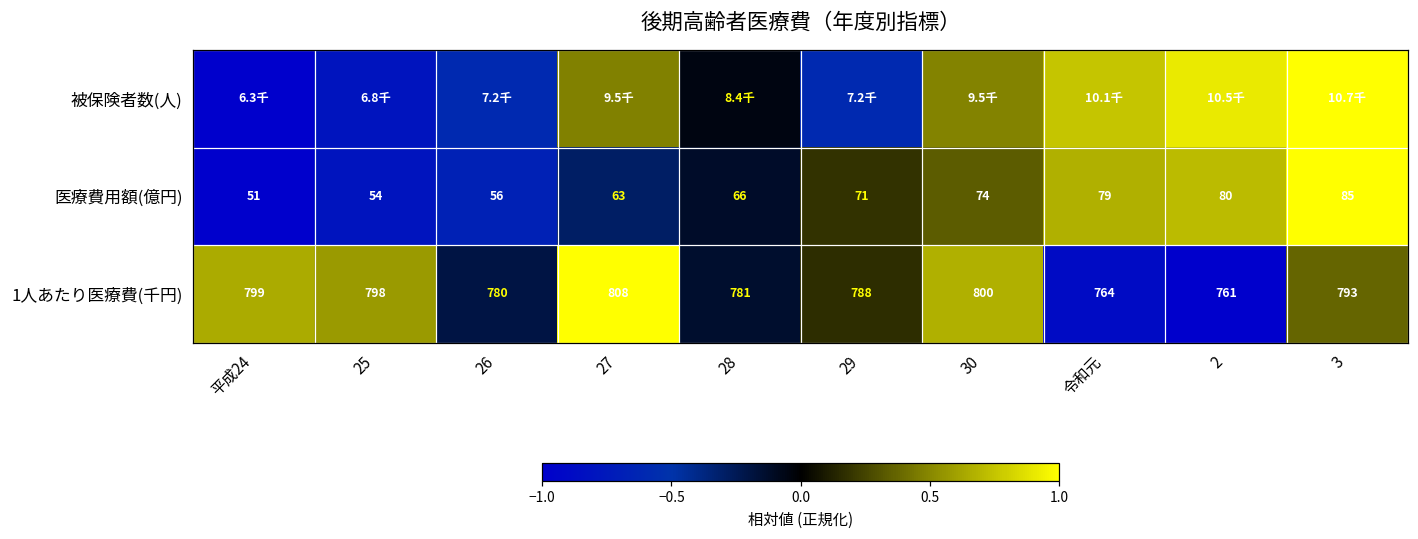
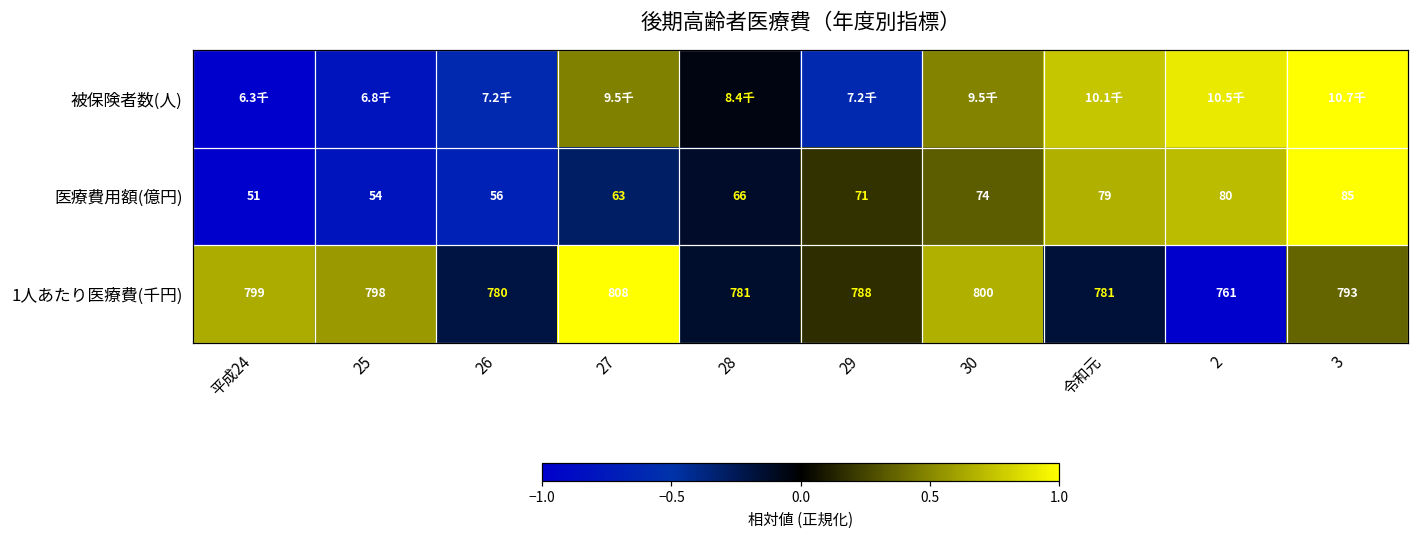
  {
    "被保険者数(人)": {
      "平成24": "6.3千",
      "25": "6.8千",
      "26": "7.2千",
      "27": "9.5千",
      "28": "8.4千",
      "29": "7.2千",
      "30": "9.5千",
      "令和元": "10.1千",
      "2": "10.5千",
      "3": "10.7千"
    },
    "医療費用額(億円)": {
      "平成24": "51",
      "25": "54",
      "26": "56",
      "27": "63",
      "28": "66",
      "29": "71",
      "30": "74",
      "令和元": "79",
      "2": "80",
      "3": "85"
    },
    "1人あたり医療費(千円)": {
      "平成24": "799",
      "25": "798",
      "26": "780",
      "27": "808",
      "28": "781",
      "29": "788",
      "30": "800",
-     "令和元": "764",
+     "令和元": "781",
      "2": "761",
      "3": "793"
    }
  }
